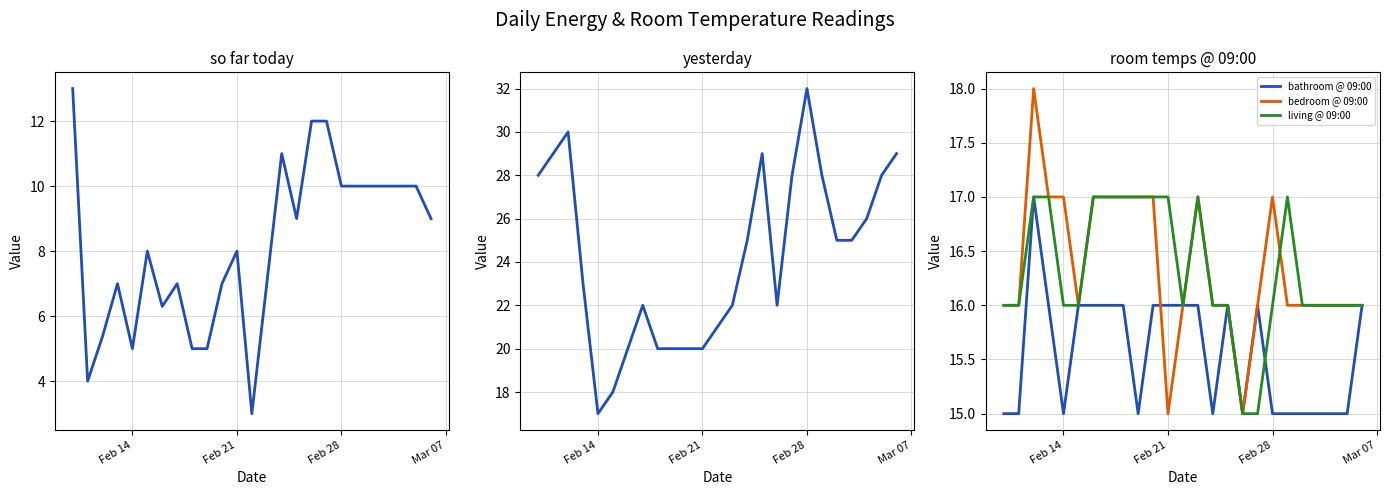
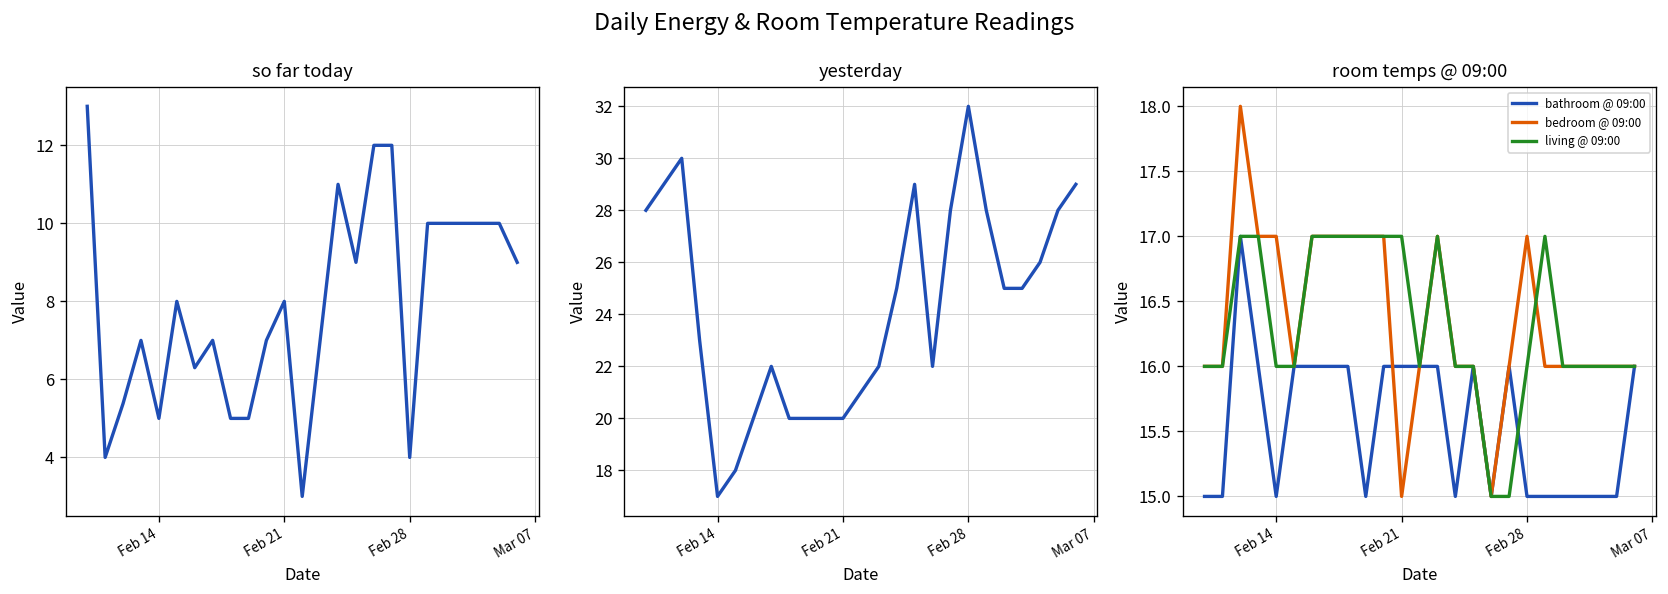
  {
    "so far today": {
      "Feb 14": 5,
      "Feb 21": 8,
-     "Feb 28": 10
+     "Feb 28": 4
    },
    "yesterday": {
      "Feb 14": 17.0,
      "Feb 21": 20.0,
      "Feb 28": 32.0
    },
    "room temps @ 09:00": {
      "bathroom @ 09:00": {
        "Feb 14": 15.00,
        "Feb 21": 16.00,
        "Feb 28": 15.00
      },
      "bedroom @ 09:00": {
        "Feb 14": 17.00,
        "Feb 21": 15.00,
        "Feb 28": 17.00
      },
      "living @ 09:00": {
        "Feb 14": 16.00,
        "Feb 21": 17.00,
        "Feb 28": 16.00
      }
    }
  }
